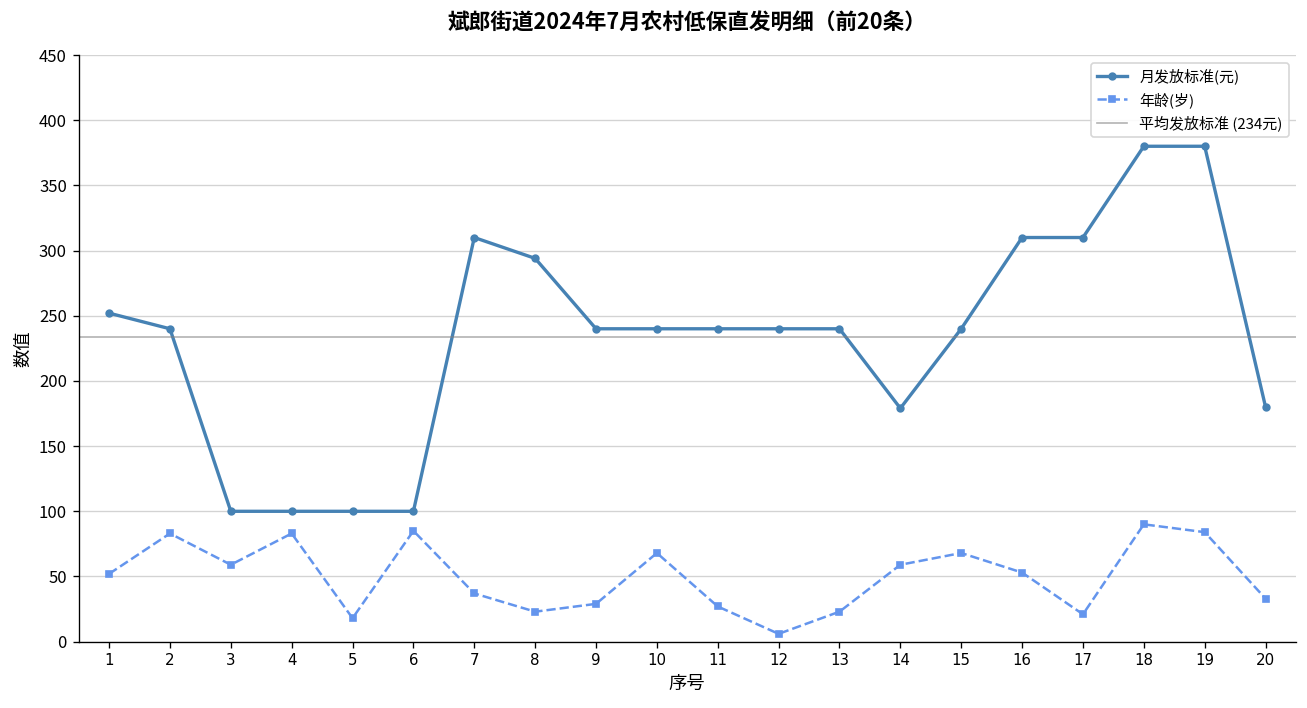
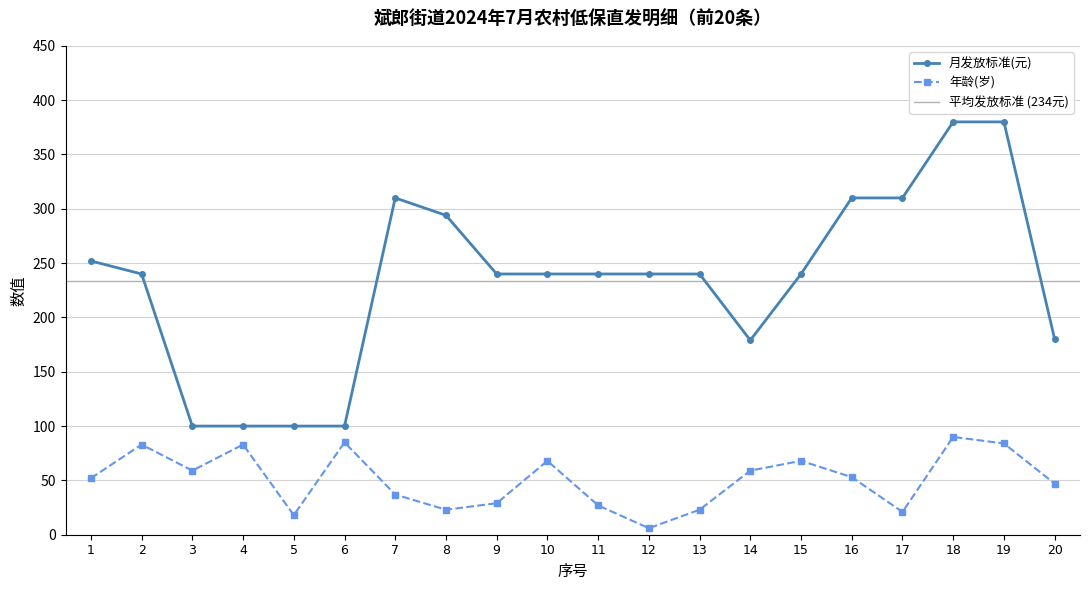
  {
    "月发放标准(元)": {
      "1": 252,
      "2": 240,
      "3": 100,
      "4": 100,
      "5": 100,
      "6": 100,
      "7": 310,
      "8": 294,
      "9": 240,
      "10": 240,
      "11": 240,
      "12": 240,
      "13": 240,
      "14": 179,
      "15": 240,
      "16": 310,
      "17": 310,
      "18": 380,
      "19": 380,
      "20": 180
    },
    "年龄(岁)": {
      "1": 52,
      "2": 83,
      "3": 59,
      "4": 83,
      "5": 18,
      "6": 85,
      "7": 37,
      "8": 23,
      "9": 29,
      "10": 68,
      "11": 27,
      "12": 6,
      "13": 23,
      "14": 59,
      "15": 68,
      "16": 53,
      "17": 21,
      "18": 90,
      "19": 84,
-     "20": 33
+     "20": 47
    }
  }
